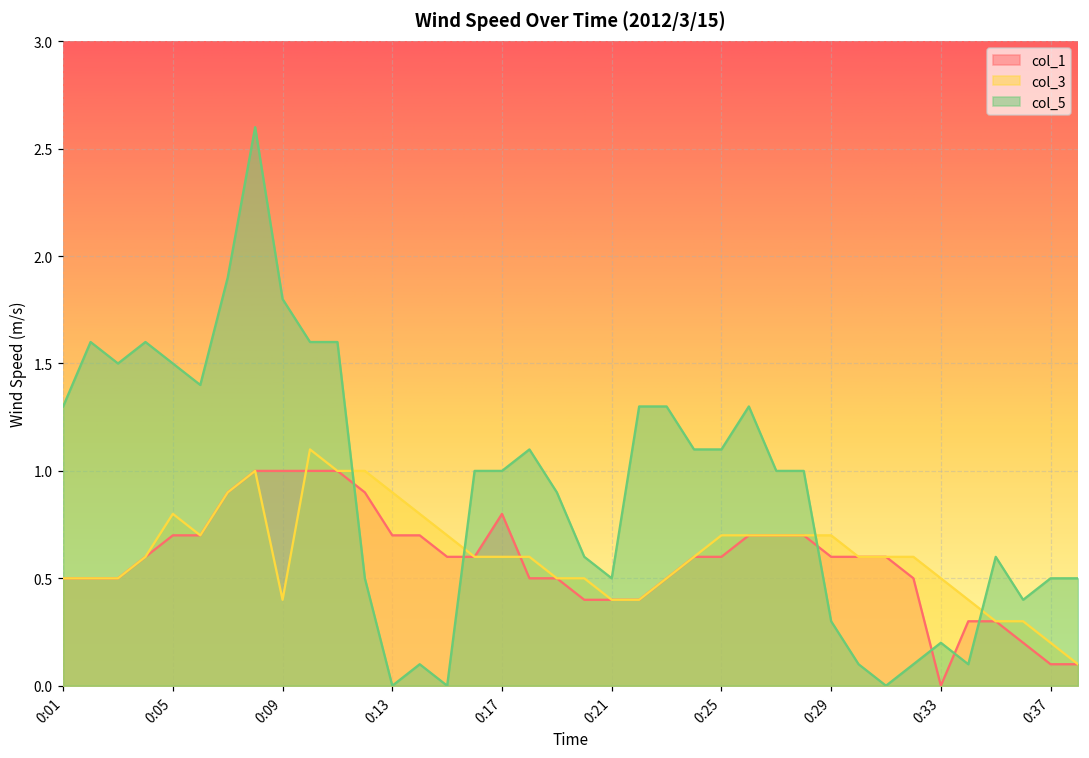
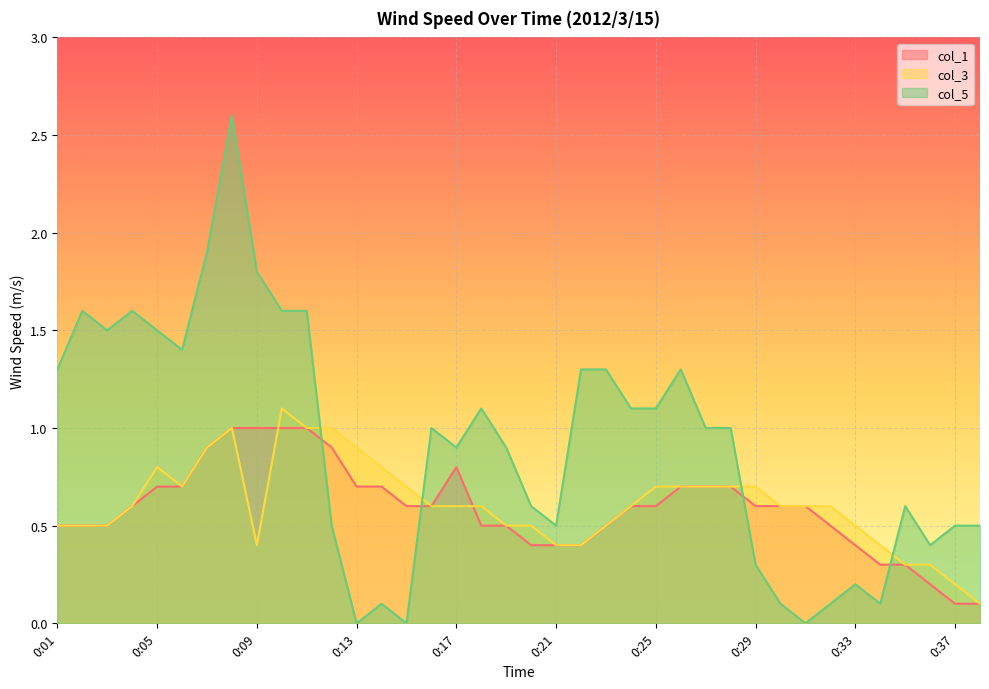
  {
    "col_1": {
      "0:05": 0.7,
      "0:09": 1.0,
      "0:13": 0.7,
      "0:17": 0.8,
      "0:25": 0.6,
      "0:29": 0.6,
-     "0:33": 0.0,
+     "0:33": 0.4,
      "0:37": 0.1
    },
    "col_3": {
      "0:05": 0.8,
      "0:09": 0.4,
      "0:13": 0.9,
      "0:17": 0.6,
      "0:25": 0.7,
      "0:29": 0.7,
      "0:33": 0.5,
      "0:37": 0.2
    },
    "col_5": {
      "0:01": 1.3,
      "0:05": 1.5,
      "0:09": 1.8,
      "0:13": 0.0,
-     "0:17": 1.0,
+     "0:17": 0.9,
      "0:21": 0.5,
      "0:25": 1.1,
      "0:29": 0.3,
      "0:33": 0.2,
      "0:37": 0.5
    }
  }
